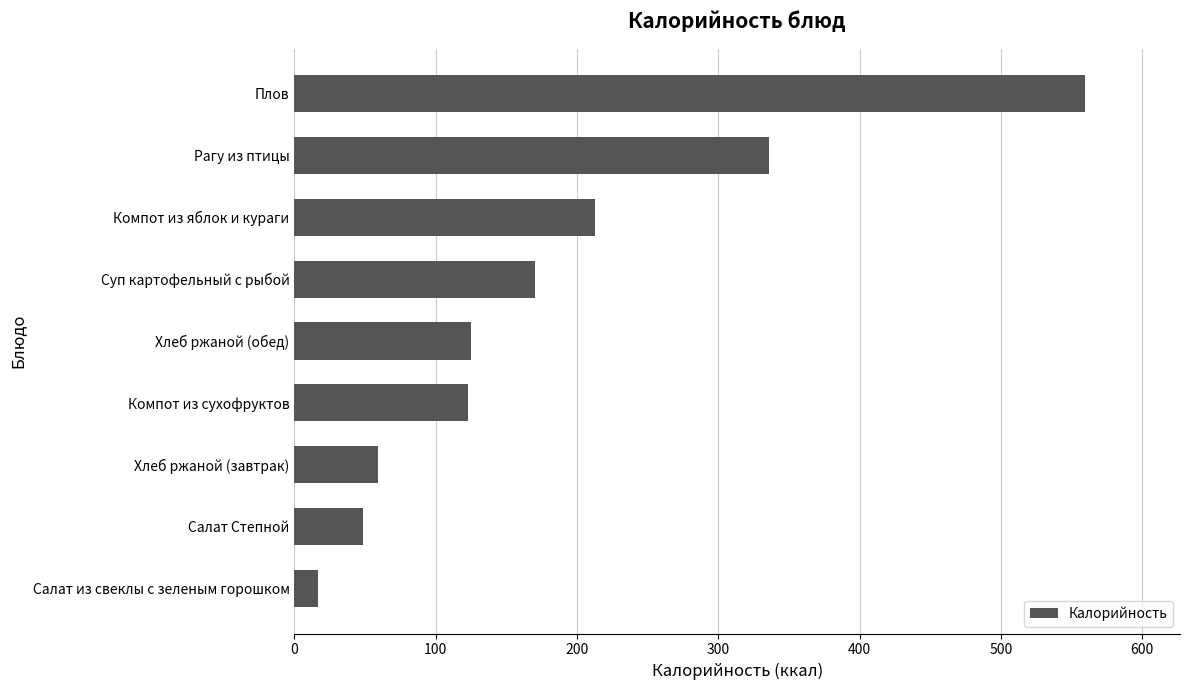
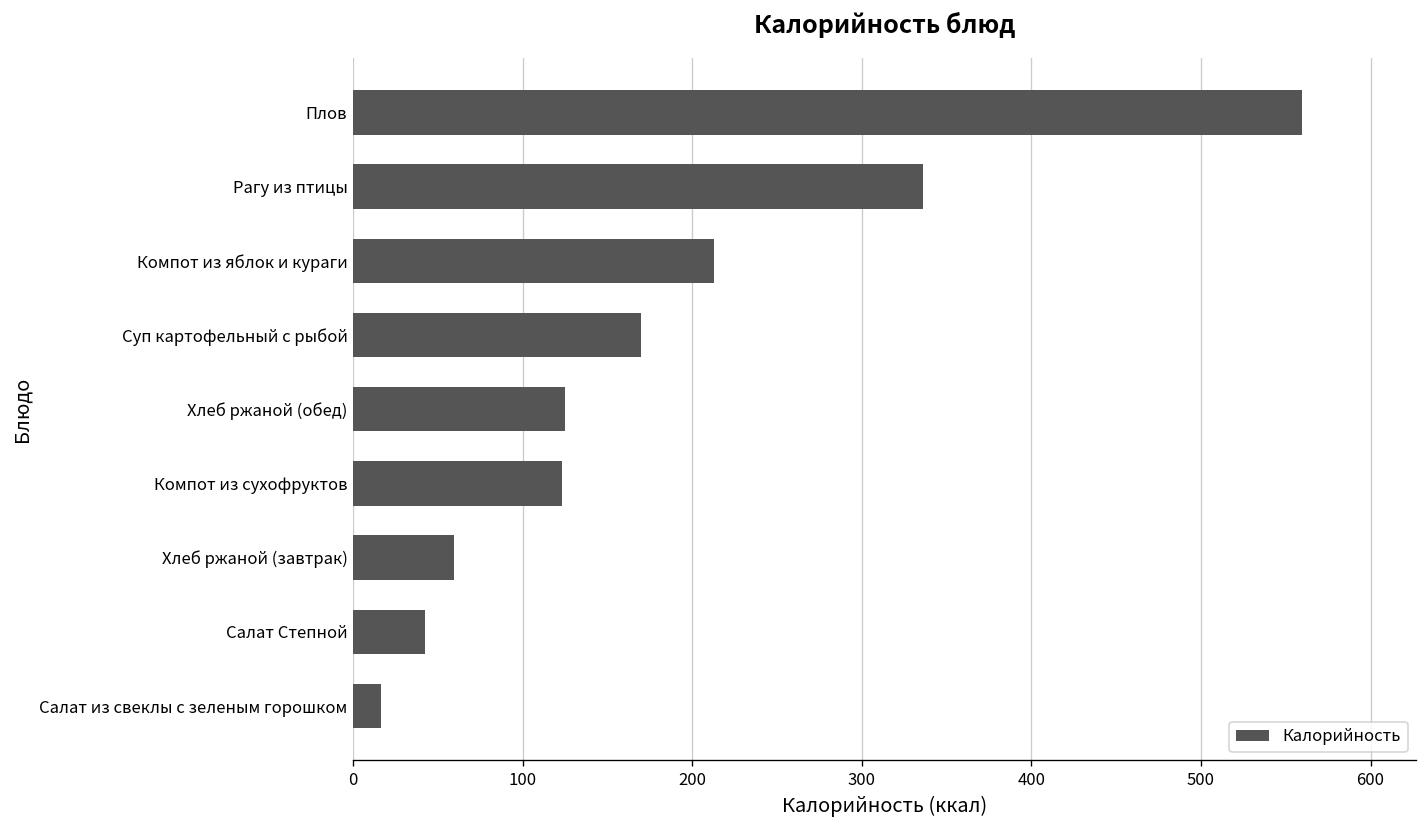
  {
    "Плов": 560,
    "Рагу из птицы": 336,
    "Компот из яблок и кураги": 213,
    "Суп картофельный с рыбой": 170,
    "Хлеб ржаной (обед)": 125,
    "Компот из сухофруктов": 123,
    "Хлеб ржаной (завтрак)": 59,
-   "Салат Степной": 49,
+   "Салат Степной": 43,
    "Салат из свеклы с зеленым горошком": 17
  }
